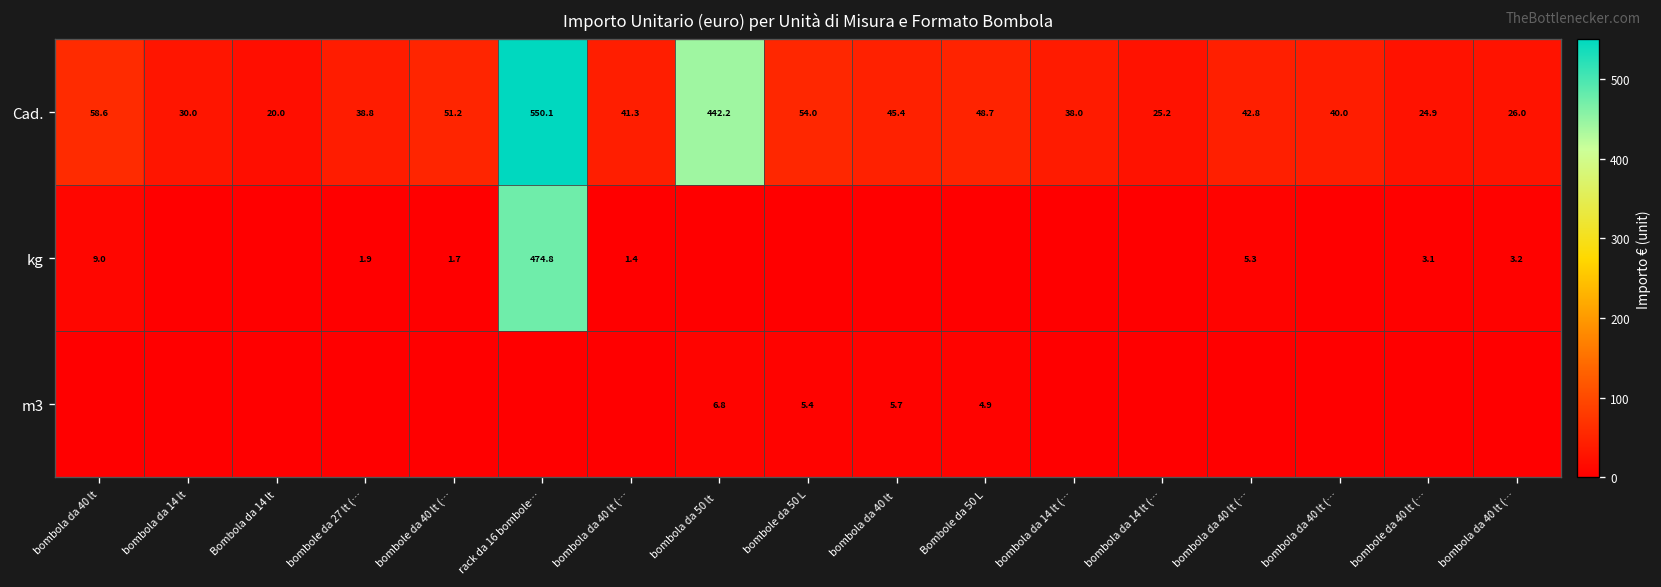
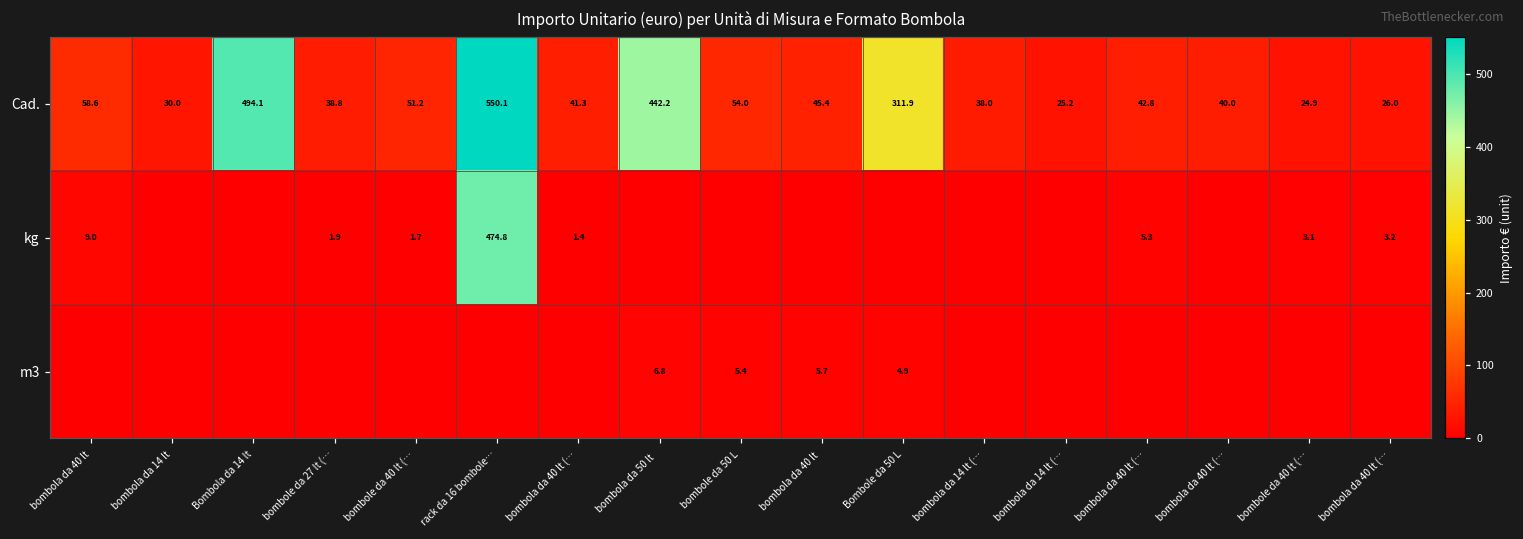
  {
    "Cad.": {
      "bombola da 14 lt": 30.0,
-     "Bombola da 14 lt": 20.0,
+     "Bombola da 14 lt": 494.1,
      "bombole da 27 lt (…": 38.8,
      "rack da 16 bombole…": 550.1,
      "bombola da 50 lt": 442.2,
      "bombole da 50 L": 54.0,
-     "Bombole da 50 L": 48.7
+     "Bombole da 50 L": 311.9
    },
    "kg": {
      "bombole da 27 lt (…": 1.9,
      "rack da 16 bombole…": 474.8
    },
    "m3": {
      "bombola da 50 lt": 6.8,
      "bombole da 50 L": 5.4,
      "Bombole da 50 L": 4.9
    }
  }
